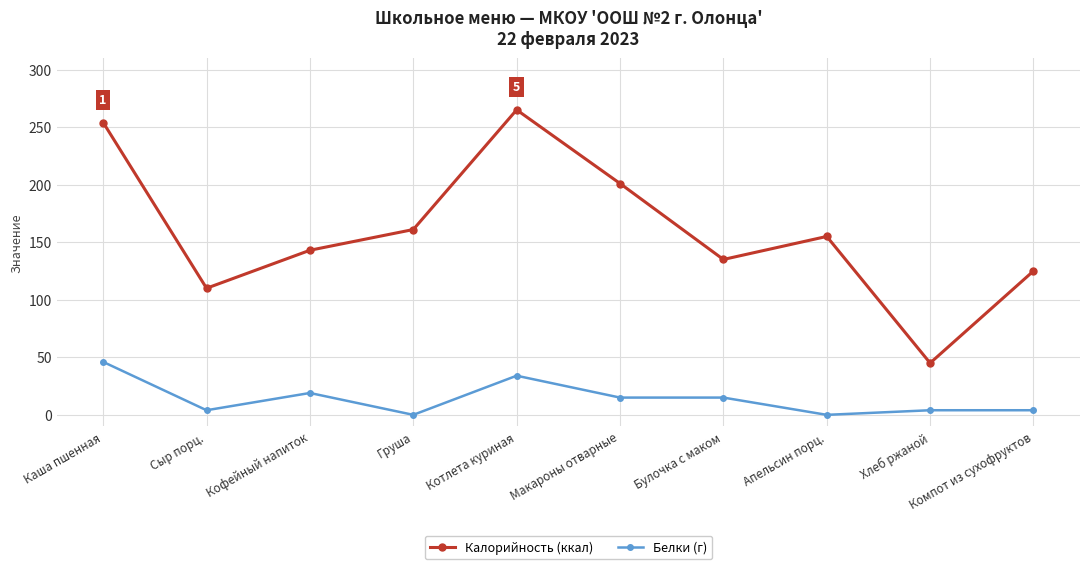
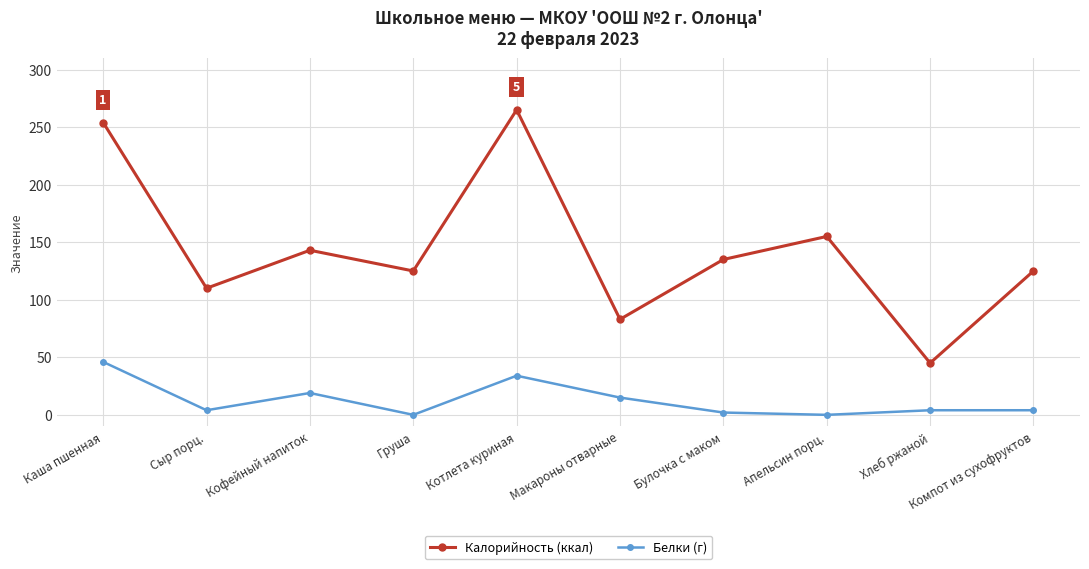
  {
    "Калорийность (ккал)": {
      "Сыр порц.": 110,
      "Кофейный напиток": 143,
-     "Груша": 161,
-     "Макароны отварные": 201,
+     "Груша": 125,
+     "Макароны отварные": 83,
      "Булочка с маком": 135,
      "Апельсин порц.": 155,
      "Хлеб ржаной": 45,
      "Компот из сухофруктов": 125
    },
    "Белки (г)": {
      "Каша пшенная": 46,
      "Сыр порц.": 4,
      "Кофейный напиток": 19,
      "Груша": 0,
      "Котлета куриная": 34,
      "Макароны отварные": 15,
-     "Булочка с маком": 15,
+     "Булочка с маком": 2,
      "Апельсин порц.": 0,
      "Хлеб ржаной": 4,
      "Компот из сухофруктов": 4
    }
  }
